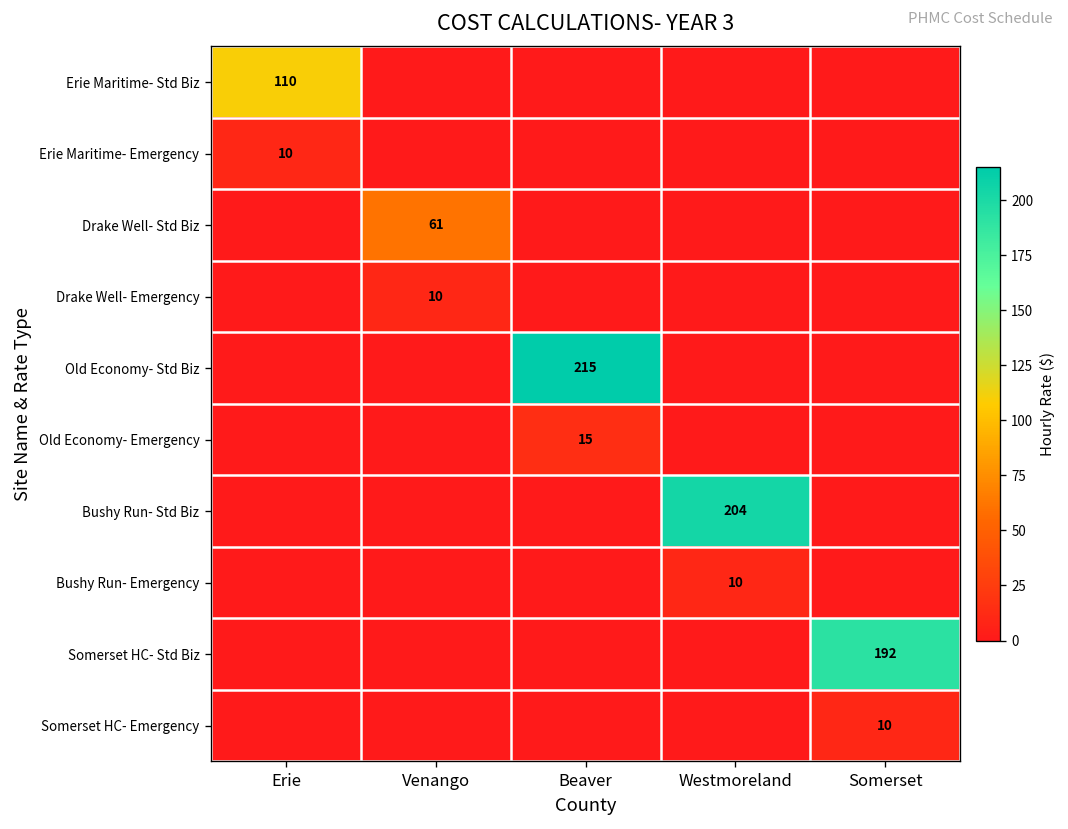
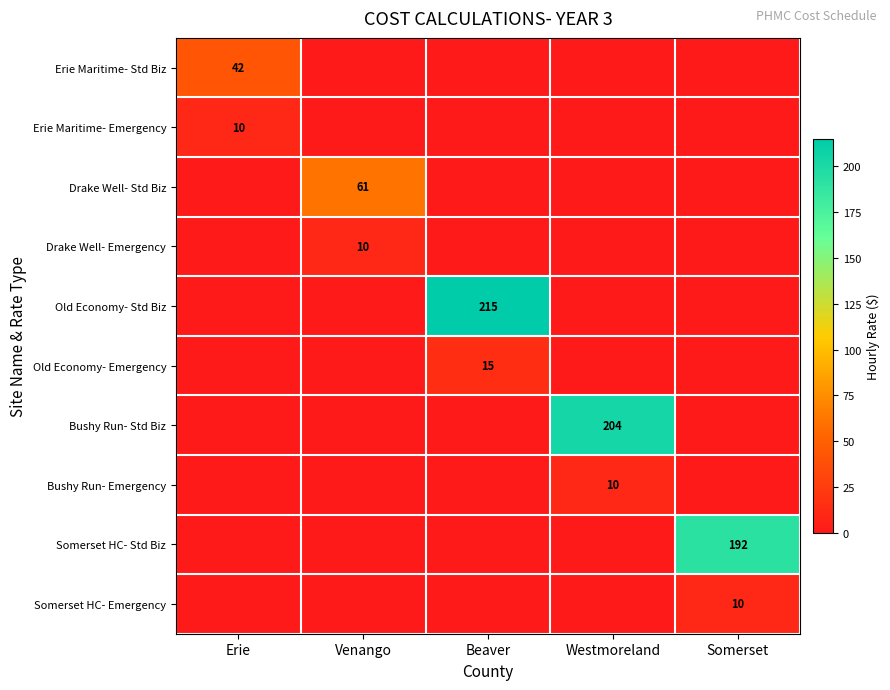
  {
    "Erie Maritime- Std Biz": {
-     "Erie": 110
+     "Erie": 42
    },
    "Erie Maritime- Emergency": {
      "Erie": 10
    },
    "Drake Well- Std Biz": {
      "Venango": 61
    },
    "Drake Well- Emergency": {
      "Venango": 10
    },
    "Old Economy- Std Biz": {
      "Beaver": 215
    },
    "Old Economy- Emergency": {
      "Beaver": 15
    },
    "Bushy Run- Std Biz": {
      "Westmoreland": 204
    },
    "Bushy Run- Emergency": {
      "Westmoreland": 10
    },
    "Somerset HC- Std Biz": {
      "Somerset": 192
    },
    "Somerset HC- Emergency": {
      "Somerset": 10
    }
  }
